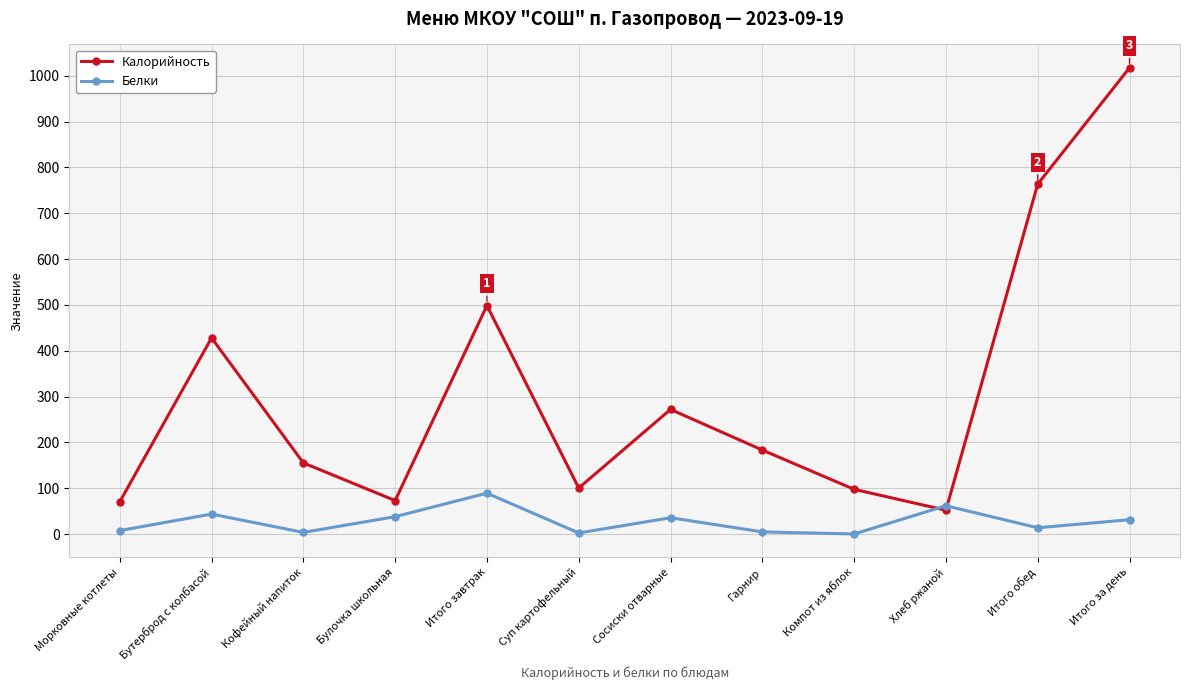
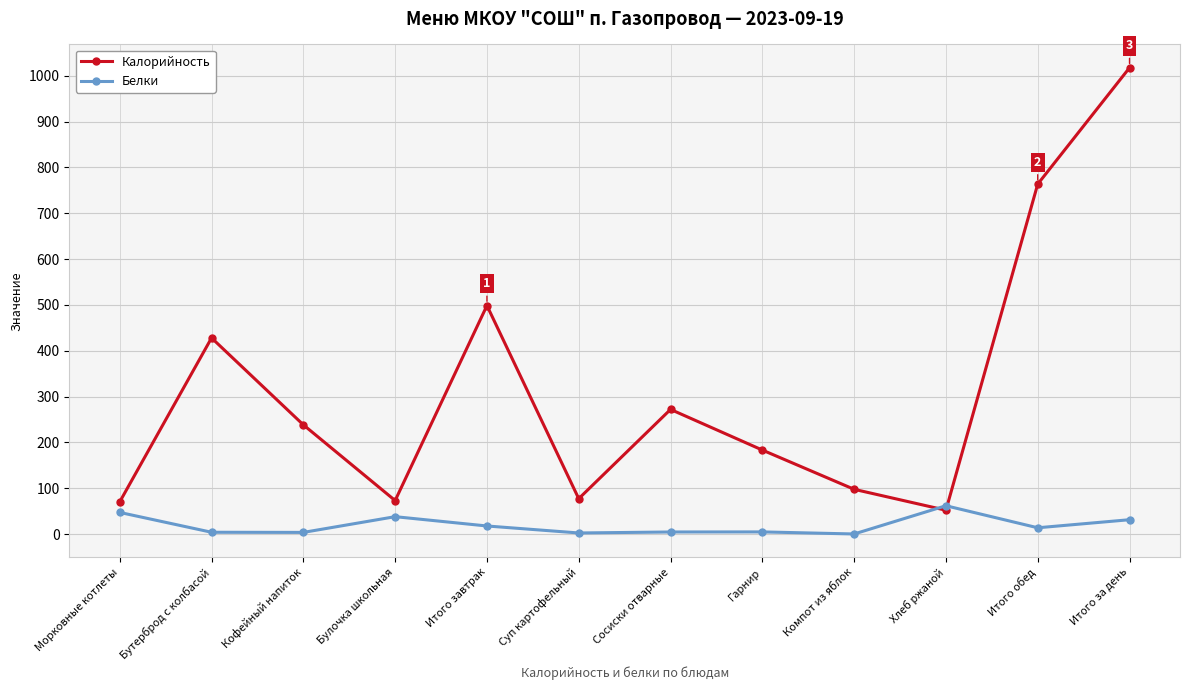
  {
    "Калорийность": {
      "Морковные котлеты": 70,
      "Бутерброд с колбасой": 430,
-     "Кофейный напиток": 160,
+     "Кофейный напиток": 240,
      "Булочка школьная": 70,
-     "Суп картофельный": 100,
+     "Суп картофельный": 80,
      "Сосиски отварные": 270,
      "Гарнир": 180,
      "Компот из яблок": 100,
      "Хлеб ржаной": 50
    },
    "Белки": {
-     "Морковные котлеты": 10,
-     "Бутерброд с колбасой": 40,
+     "Морковные котлеты": 50,
+     "Бутерброд с колбасой": 0,
      "Кофейный напиток": 0,
      "Булочка школьная": 40,
-     "Итого завтрак": 90,
+     "Итого завтрак": 20,
      "Суп картофельный": 0,
-     "Сосиски отварные": 40,
+     "Сосиски отварные": 0,
      "Гарнир": 0,
      "Компот из яблок": 0,
      "Хлеб ржаной": 60,
      "Итого обед": 10,
      "Итого за день": 30
    }
  }
